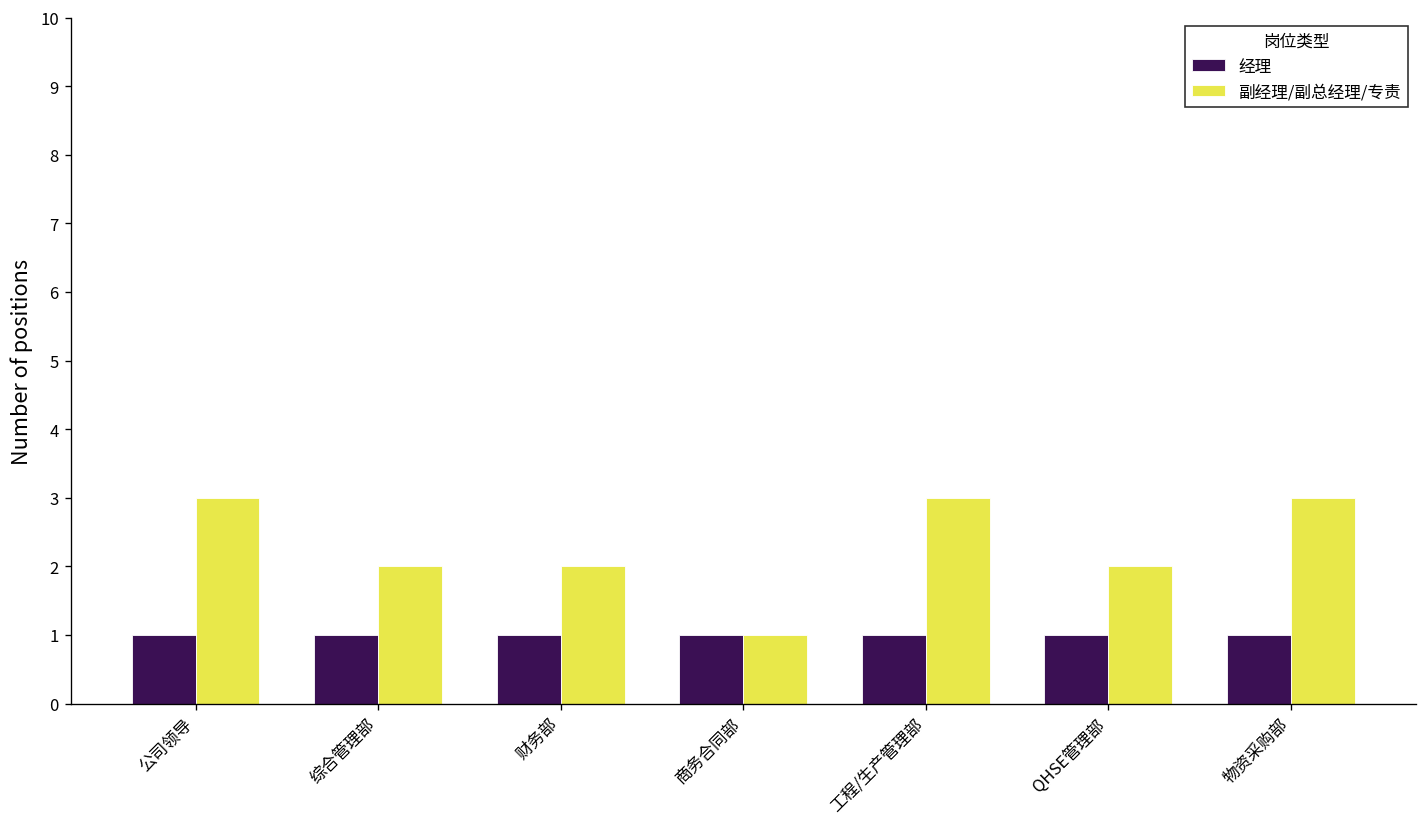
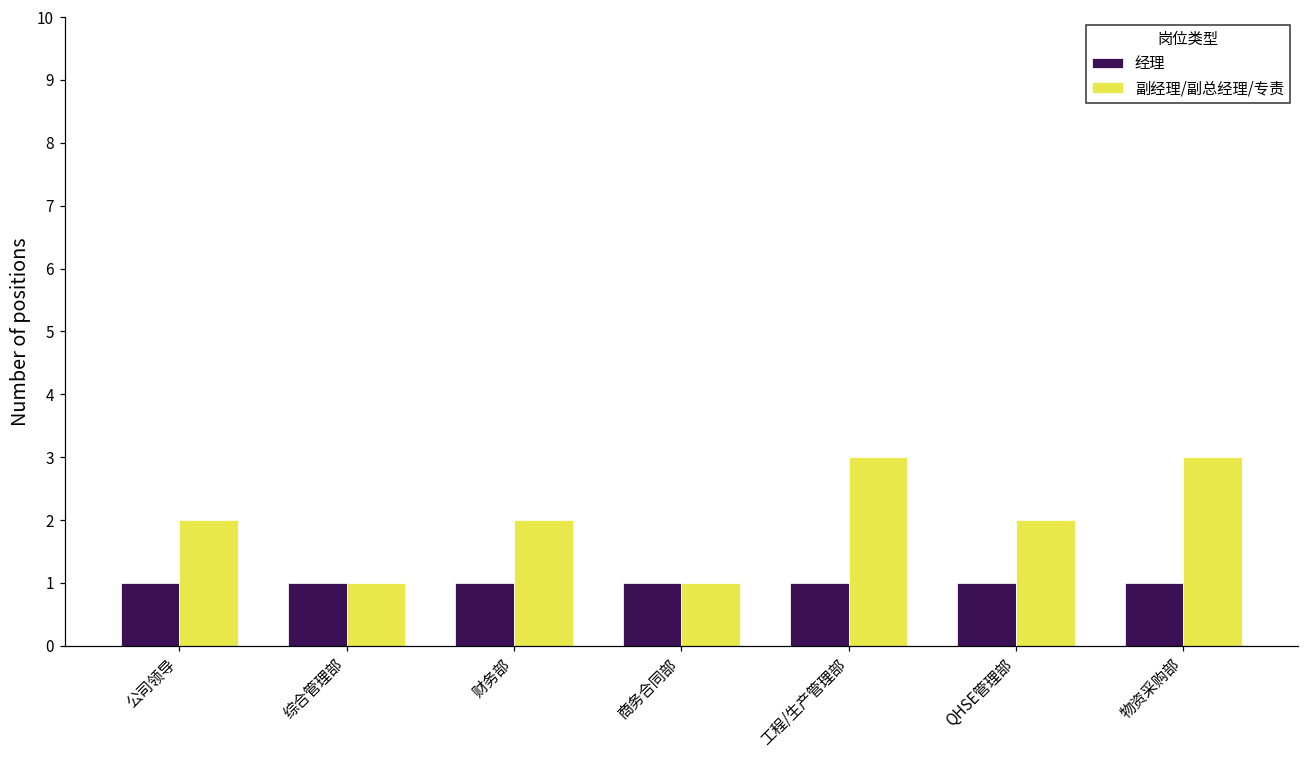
  {
    "经理": {
      "公司领导": 1,
      "综合管理部": 1,
      "财务部": 1,
      "商务合同部": 1,
      "工程/生产管理部": 1,
      "QHSE管理部": 1,
      "物资采购部": 1
    },
    "副经理/副总经理/专责": {
-     "公司领导": 3,
-     "综合管理部": 2,
+     "公司领导": 2,
+     "综合管理部": 1,
      "财务部": 2,
      "商务合同部": 1,
      "工程/生产管理部": 3,
      "QHSE管理部": 2,
      "物资采购部": 3
    }
  }
